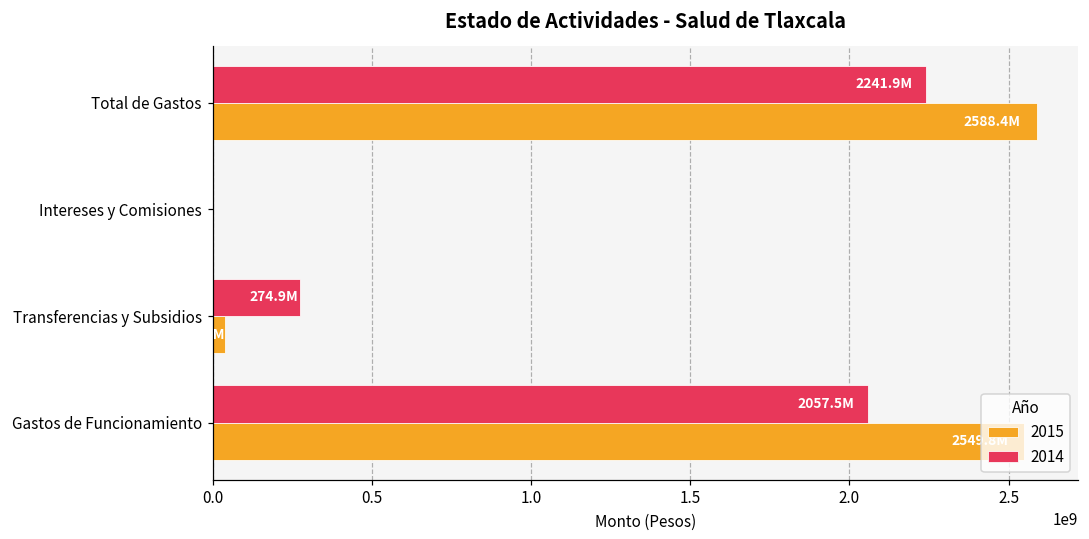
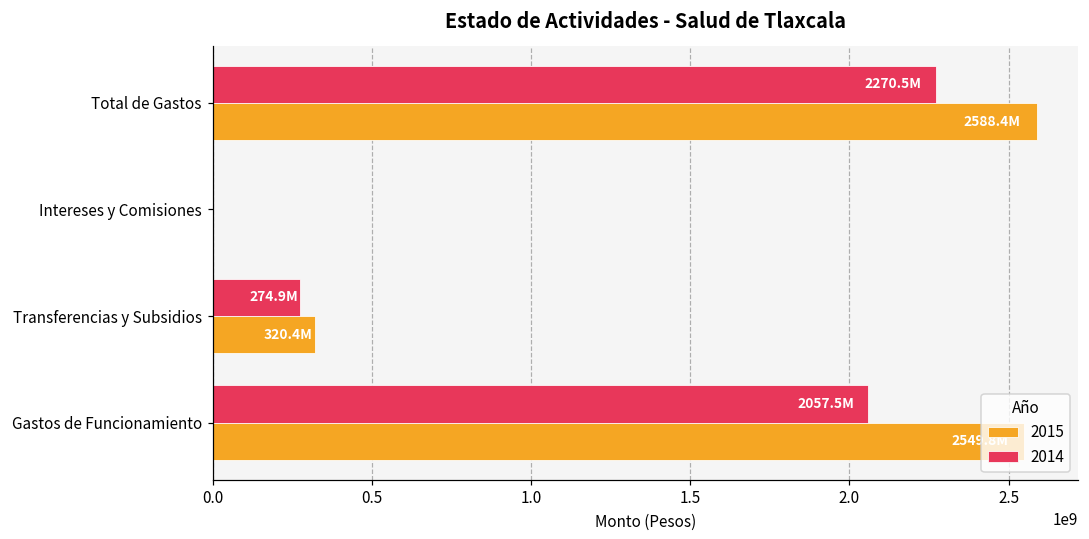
  {
    "2015": {
      "Intereses y Comisiones": "0",
-     "Transferencias y Subsidios": "40000000"
+     "Transferencias y Subsidios": "320000000"
    },
    "2014": {
-     "Total de Gastos": "2241.9M",
+     "Total de Gastos": "2270.5M",
      "Transferencias y Subsidios": "274.9M",
      "Gastos de Funcionamiento": "2057.5M"
    }
  }
